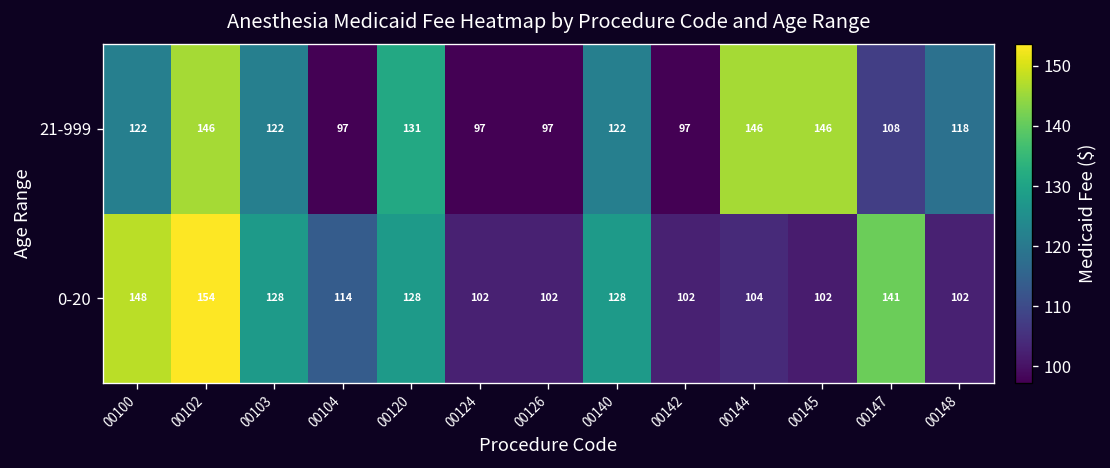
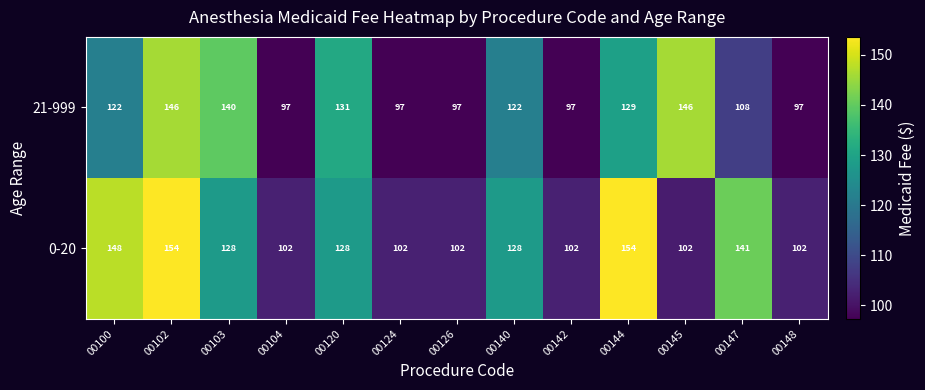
  {
    "21-999": {
      "00100": 122,
      "00102": 146,
-     "00103": 122,
+     "00103": 140,
      "00104": 97,
      "00120": 131,
      "00124": 97,
      "00126": 97,
      "00140": 122,
      "00142": 97,
-     "00144": 146,
+     "00144": 129,
      "00145": 146,
      "00147": 108,
-     "00148": 118
+     "00148": 97
    },
    "0-20": {
      "00100": 148,
      "00102": 154,
      "00103": 128,
-     "00104": 114,
+     "00104": 102,
      "00120": 128,
      "00124": 102,
      "00126": 102,
      "00140": 128,
      "00142": 102,
-     "00144": 104,
+     "00144": 154,
      "00145": 102,
      "00147": 141,
      "00148": 102
    }
  }
